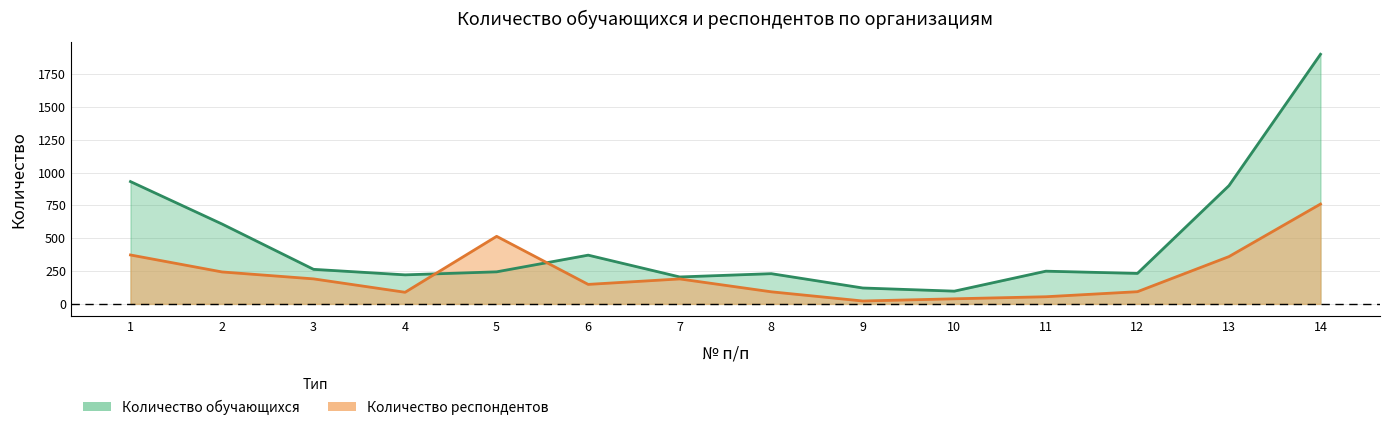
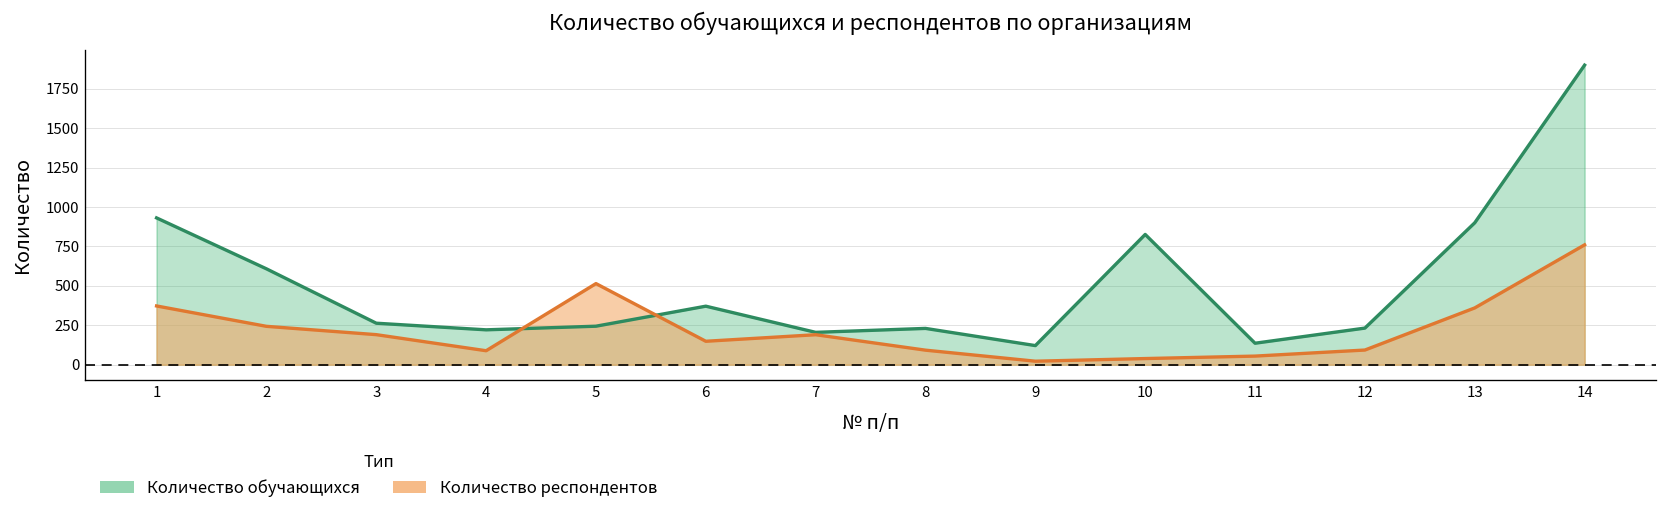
  {
    "Количество обучающихся": {
      "1": 930,
      "2": 610,
      "3": 260,
      "4": 220,
      "5": 240,
      "6": 370,
      "8": 230,
      "9": 120,
-     "10": 100,
-     "11": 250,
+     "10": 830,
+     "11": 140,
      "12": 230,
      "13": 900,
      "14": 1900
    },
    "Количество респондентов": {
      "1": 370,
      "2": 240,
      "3": 190,
      "4": 90,
      "5": 510,
      "6": 150,
      "8": 90,
      "9": 20,
      "10": 40,
      "11": 50,
      "12": 90,
      "13": 360,
      "14": 760
    }
  }
